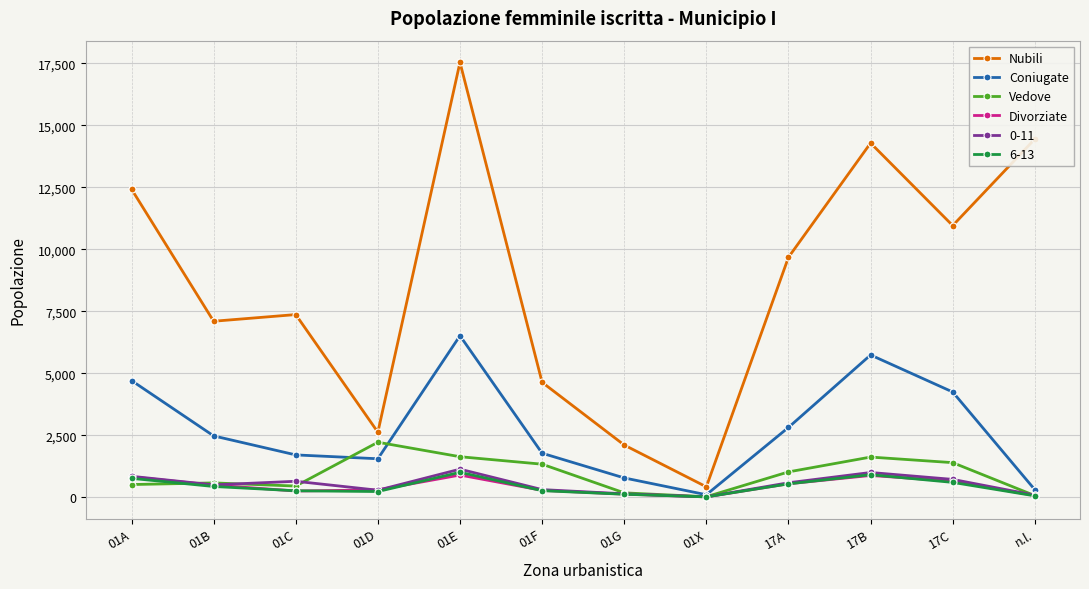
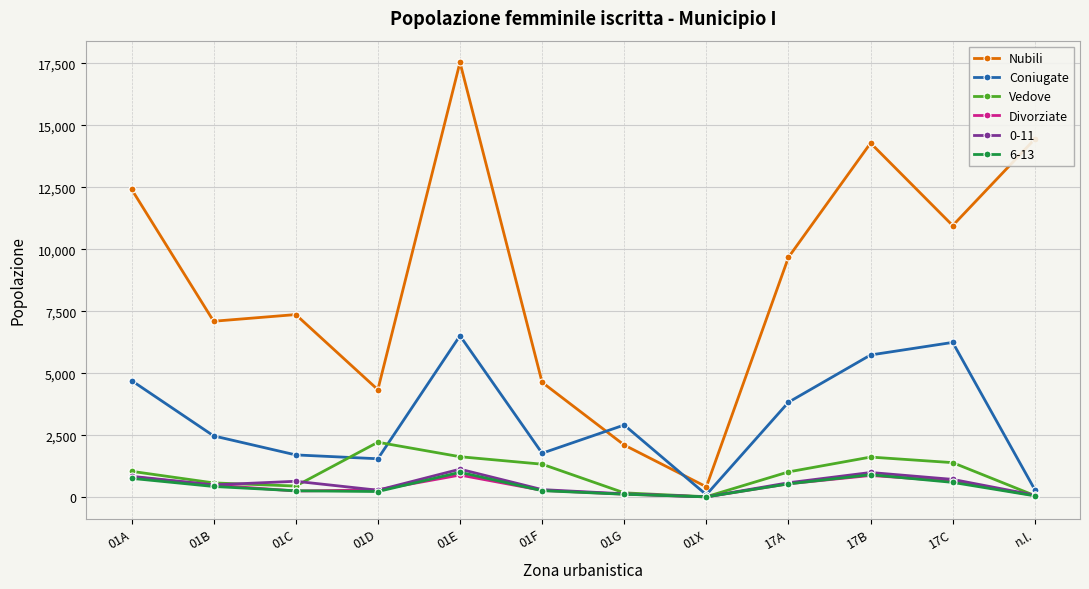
  {
    "Nubili": {
      "01A": "12,400",
      "01B": "7,100",
      "01C": "7,400",
-     "01D": "2,600",
+     "01D": "4,300",
      "01E": "17,500",
      "01F": "4,600",
      "01G": "2,100",
      "01X": "400",
      "17A": "9,700",
      "17B": "14,300",
      "17C": "11,000"
    },
    "Coniugate": {
      "01A": "4,700",
      "01B": "2,500",
      "01C": "1,700",
      "01D": "1,600",
      "01E": "6,500",
      "01F": "1,800",
-     "01G": "800",
-     "17A": "2,800",
+     "01G": "2,900",
+     "17A": "3,800",
      "17B": "5,700",
-     "17C": "4,200",
+     "17C": "6,200",
      "n.l.": "300"
    },
    "Vedove": {
-     "01A": "500",
+     "01A": "1,000",
      "01C": "400",
      "01D": "2,200",
      "01E": "1,600",
      "01F": "1,300",
      "17A": "1,000",
      "17B": "1,600",
      "17C": "1,400"
    },
    "Divorziate": {
      "01E": "900"
    },
    "0-11": {
      "01C": "600",
      "01E": "1,100"
    },
    "6-13": {
      "01E": "1,000"
    }
  }
